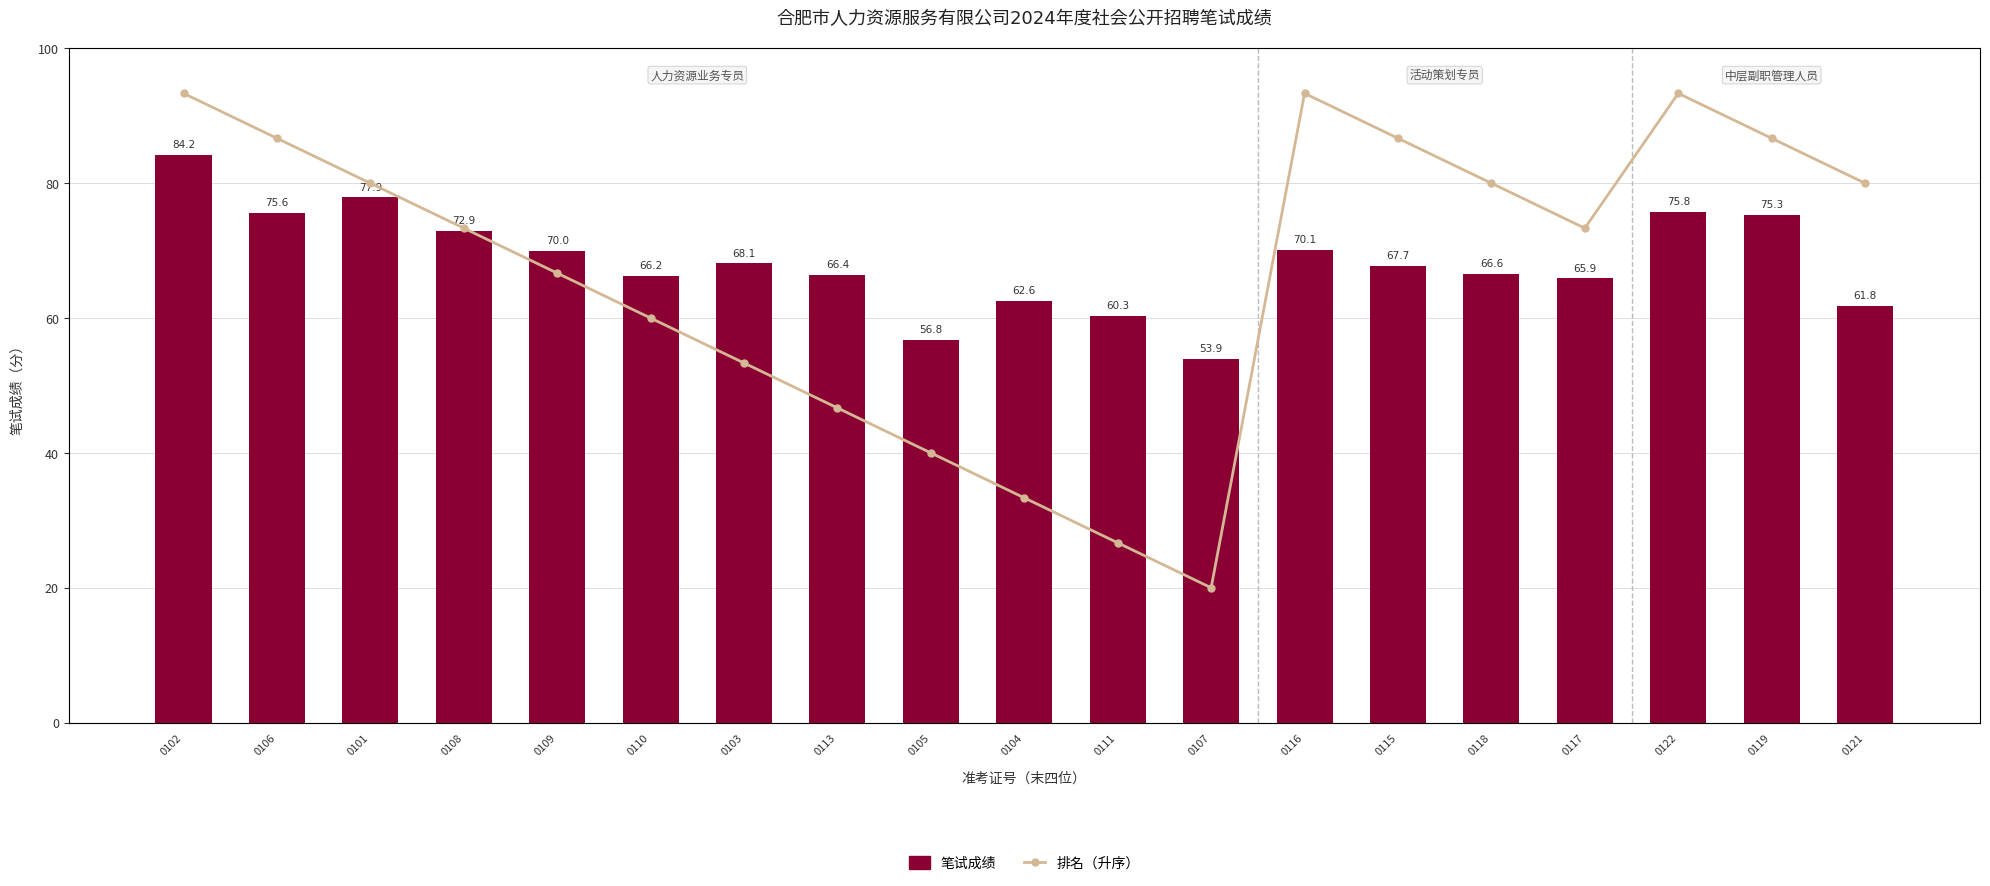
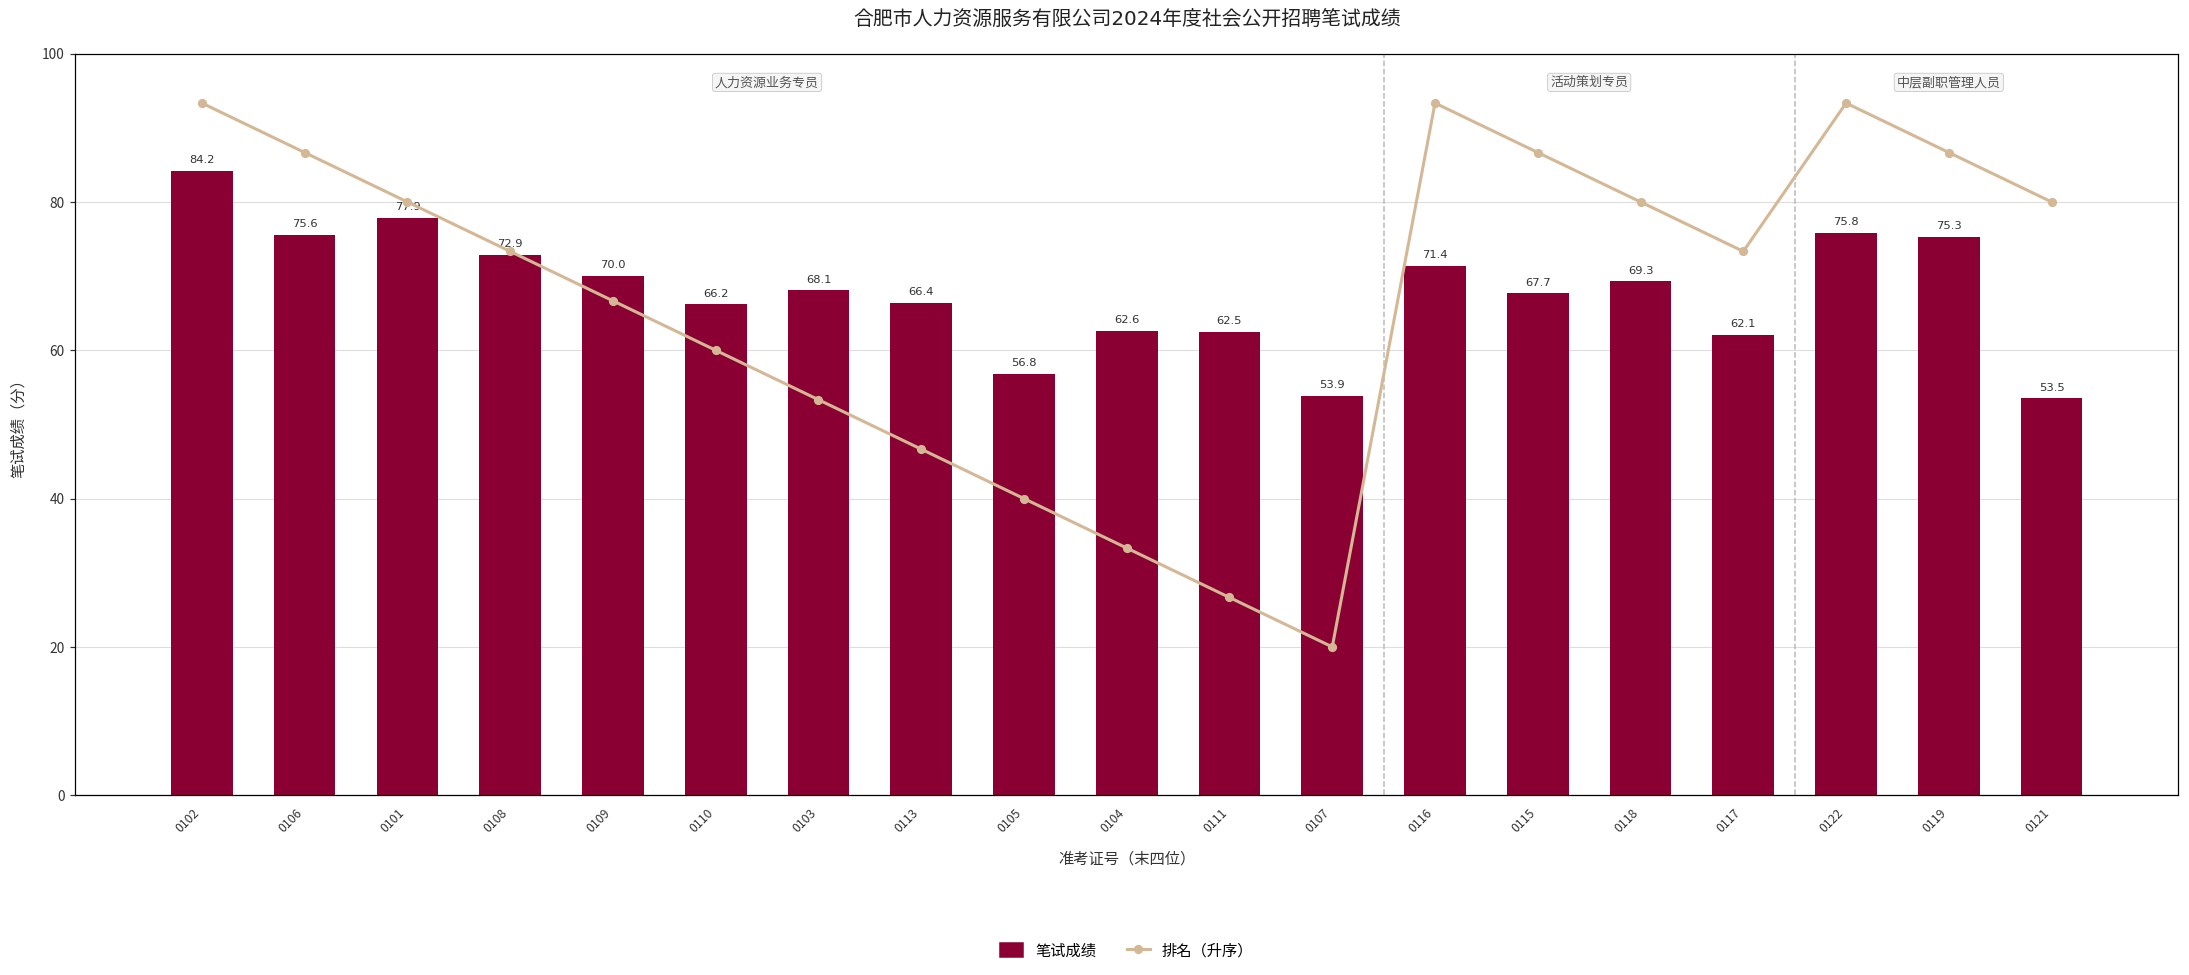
  {
    "笔试成绩": {
      "0102": 84.2,
      "0106": 75.6,
      "0108": 72.9,
      "0109": 70.0,
      "0110": 66.2,
      "0103": 68.1,
      "0113": 66.4,
      "0105": 56.8,
      "0104": 62.6,
-     "0111": 60.3,
+     "0111": 62.5,
      "0107": 53.9,
-     "0116": 70.1,
+     "0116": 71.4,
      "0115": 67.7,
-     "0118": 66.6,
-     "0117": 65.9,
+     "0118": 69.3,
+     "0117": 62.1,
      "0122": 75.8,
      "0119": 75.3,
-     "0121": 61.8
+     "0121": 53.5
    }
  }
